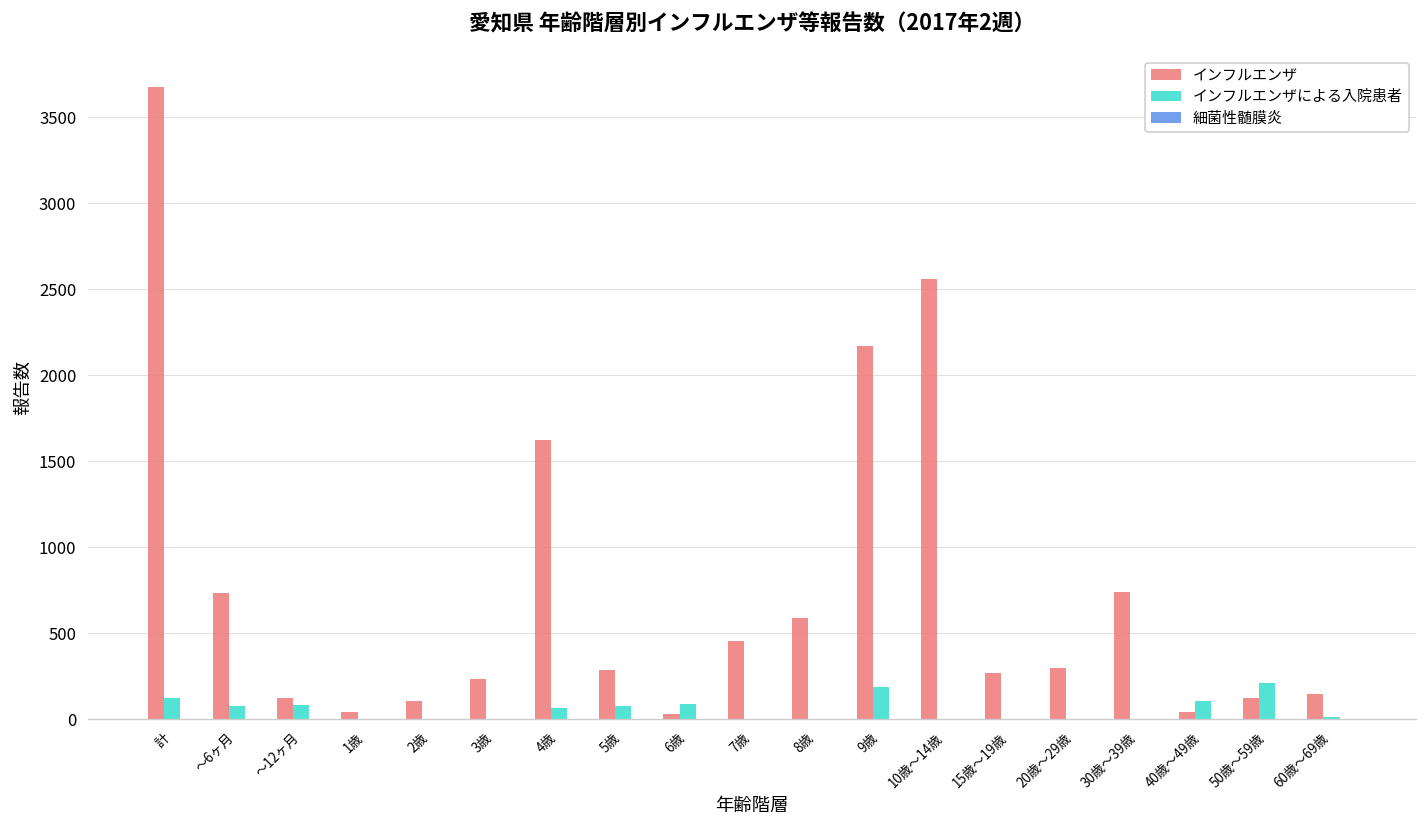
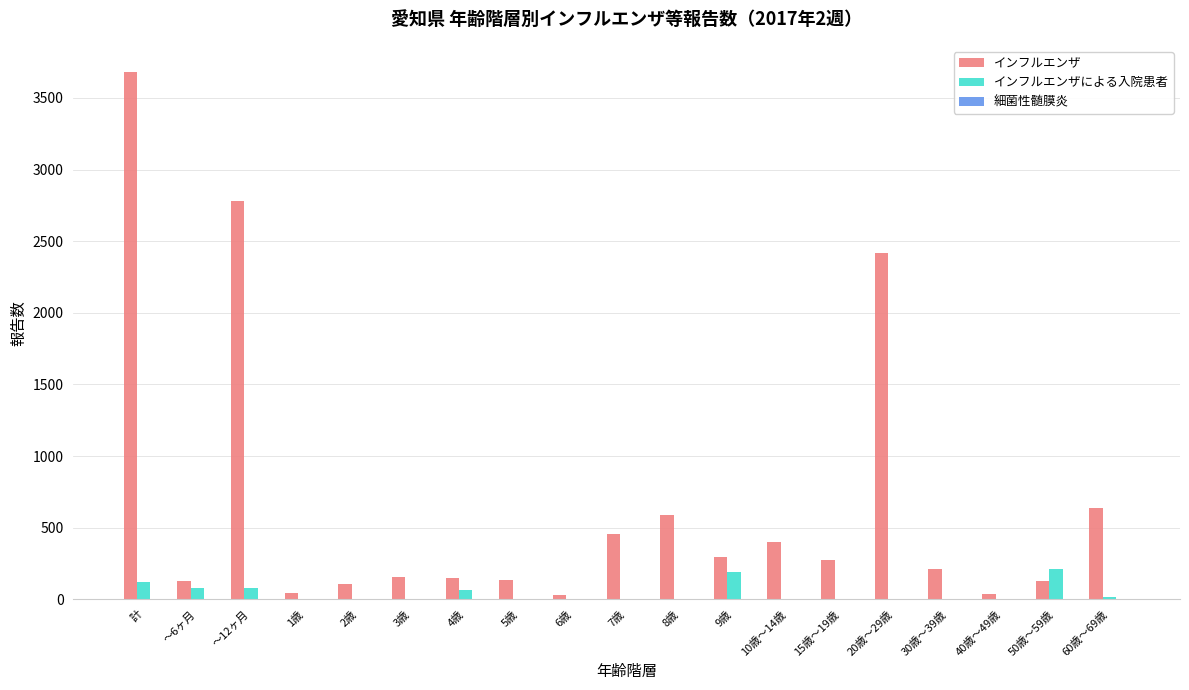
  {
    "インフルエンザ": {
      "計": 3680,
-     "～6ヶ月": 740,
-     "～12ヶ月": 130,
+     "～6ヶ月": 130,
+     "～12ヶ月": 2780,
      "1歳": 40,
      "2歳": 110,
-     "3歳": 230,
-     "4歳": 1630,
-     "5歳": 290,
+     "3歳": 160,
+     "4歳": 150,
+     "5歳": 140,
      "6歳": 30,
      "7歳": 460,
      "8歳": 590,
-     "9歳": 2170,
-     "10歳～14歳": 2560,
+     "9歳": 300,
+     "10歳～14歳": 400,
      "15歳～19歳": 270,
-     "20歳～29歳": 300,
-     "30歳～39歳": 740,
+     "20歳～29歳": 2410,
+     "30歳～39歳": 210,
      "40歳～49歳": 40,
      "50歳～59歳": 130,
-     "60歳～69歳": 150
+     "60歳～69歳": 640
    },
    "インフルエンザによる入院患者": {
      "計": 120,
      "～6ヶ月": 80,
      "～12ヶ月": 80,
      "2歳": 0,
      "3歳": 0,
      "4歳": 60,
-     "5歳": 80,
-     "6歳": 90,
+     "5歳": 0,
+     "6歳": 0,
      "7歳": 0,
      "8歳": 0,
      "9歳": 190,
      "10歳～14歳": 0,
      "15歳～19歳": 0,
      "20歳～29歳": 0,
      "30歳～39歳": 0,
-     "40歳～49歳": 110,
+     "40歳～49歳": 0,
      "50歳～59歳": 210
    },
    "細菌性髄膜炎": {
      "計": 0,
      "～6ヶ月": 0,
      "～12ヶ月": 0,
      "1歳": 0,
      "2歳": 0,
      "3歳": 0,
      "4歳": 0,
      "5歳": 0,
      "6歳": 0,
      "7歳": 0,
      "8歳": 0,
      "9歳": 0,
      "10歳～14歳": 0,
      "15歳～19歳": 0,
      "20歳～29歳": 0,
      "30歳～39歳": 0,
      "40歳～49歳": 0,
      "50歳～59歳": 0,
      "60歳～69歳": 0
    }
  }
